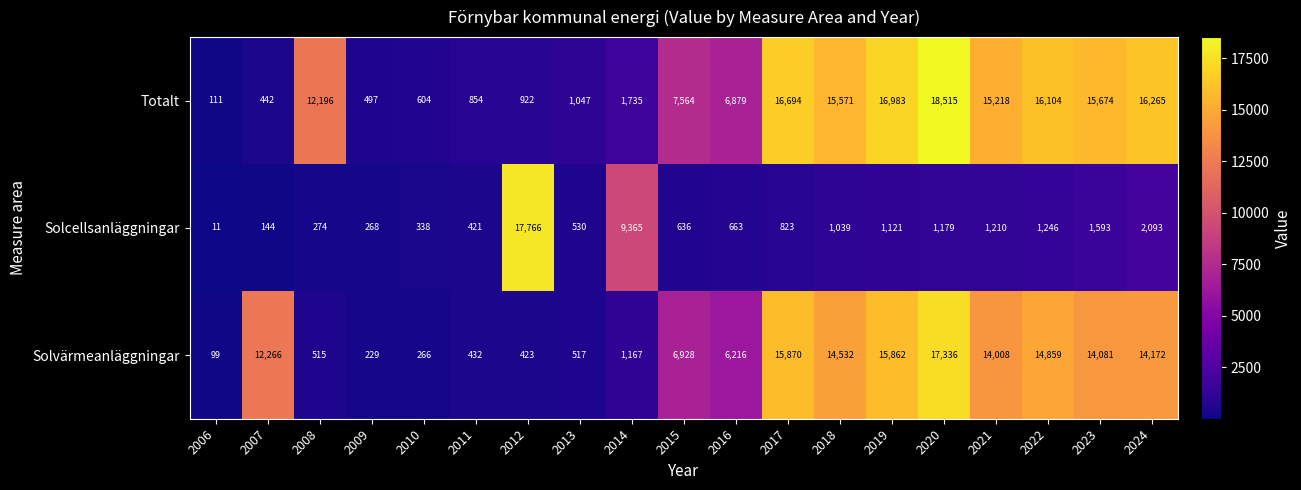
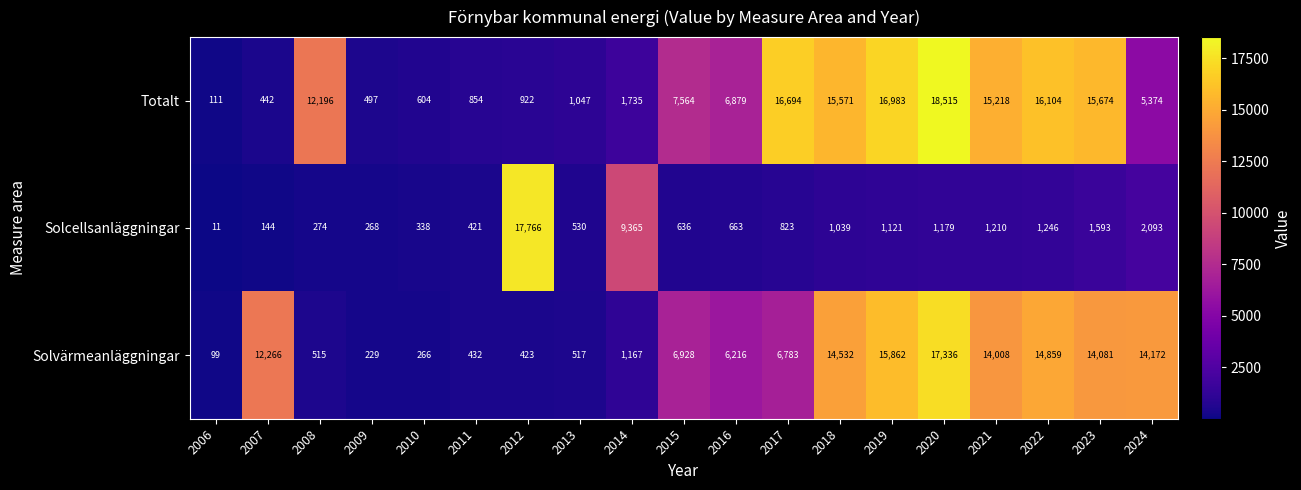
  {
    "Totalt": {
      "2006": "111",
      "2007": "442",
      "2008": "12,196",
      "2009": "497",
      "2010": "604",
      "2011": "854",
      "2012": "922",
      "2013": "1,047",
      "2014": "1,735",
      "2015": "7,564",
      "2016": "6,879",
      "2017": "16,694",
      "2018": "15,571",
      "2019": "16,983",
      "2020": "18,515",
      "2021": "15,218",
      "2022": "16,104",
      "2023": "15,674",
-     "2024": "16,265"
+     "2024": "5,374"
    },
    "Solcellsanläggningar": {
      "2006": "11",
      "2007": "144",
      "2008": "274",
      "2009": "268",
      "2010": "338",
      "2011": "421",
      "2012": "17,766",
      "2013": "530",
      "2014": "9,365",
      "2015": "636",
      "2016": "663",
      "2017": "823",
      "2018": "1,039",
      "2019": "1,121",
      "2020": "1,179",
      "2021": "1,210",
      "2022": "1,246",
      "2023": "1,593",
      "2024": "2,093"
    },
    "Solvärmeanläggningar": {
      "2006": "99",
      "2007": "12,266",
      "2008": "515",
      "2009": "229",
      "2010": "266",
      "2011": "432",
      "2012": "423",
      "2013": "517",
      "2014": "1,167",
      "2015": "6,928",
      "2016": "6,216",
-     "2017": "15,870",
+     "2017": "6,783",
      "2018": "14,532",
      "2019": "15,862",
      "2020": "17,336",
      "2021": "14,008",
      "2022": "14,859",
      "2023": "14,081",
      "2024": "14,172"
    }
  }
